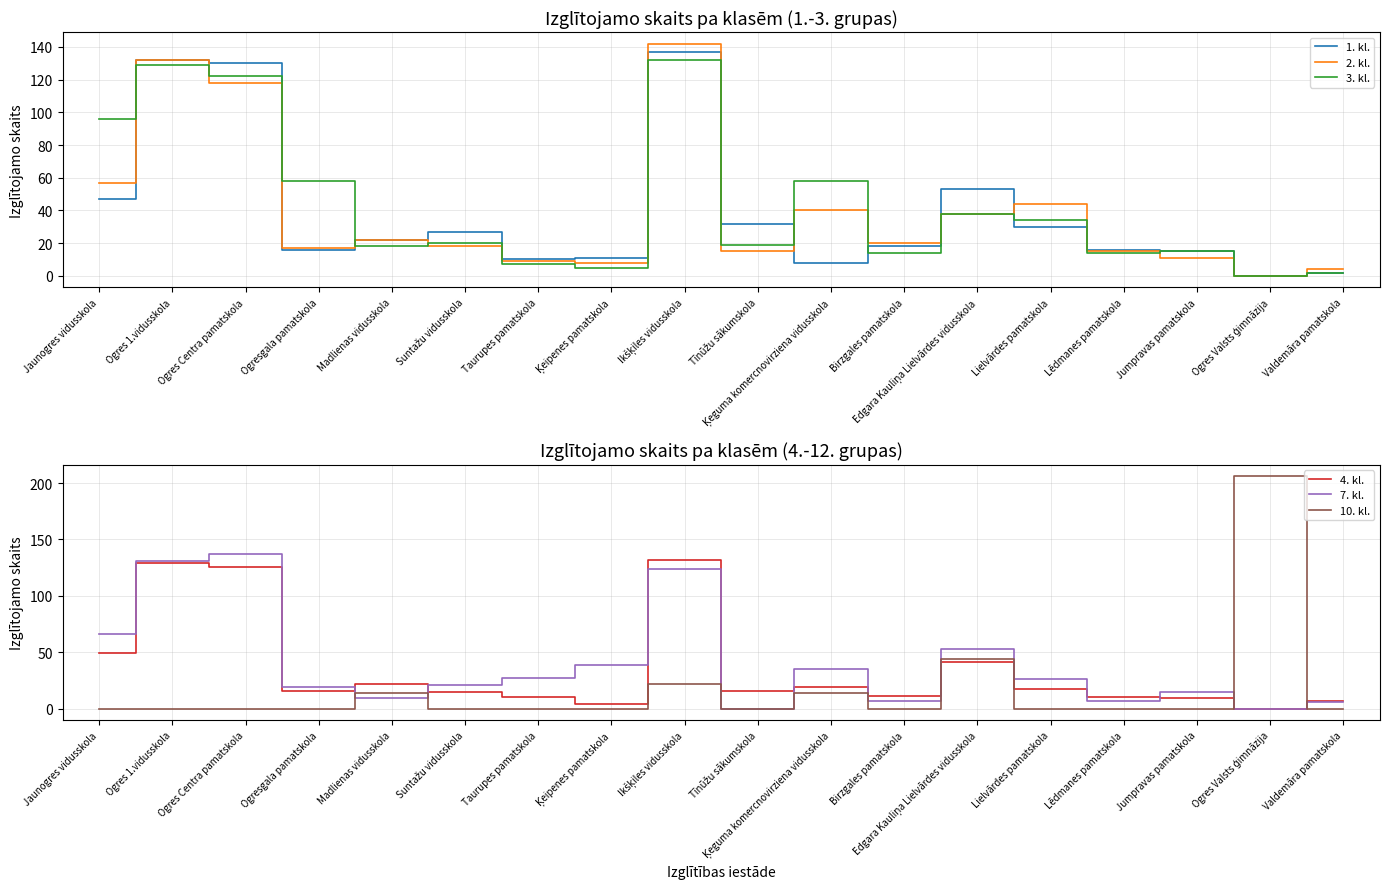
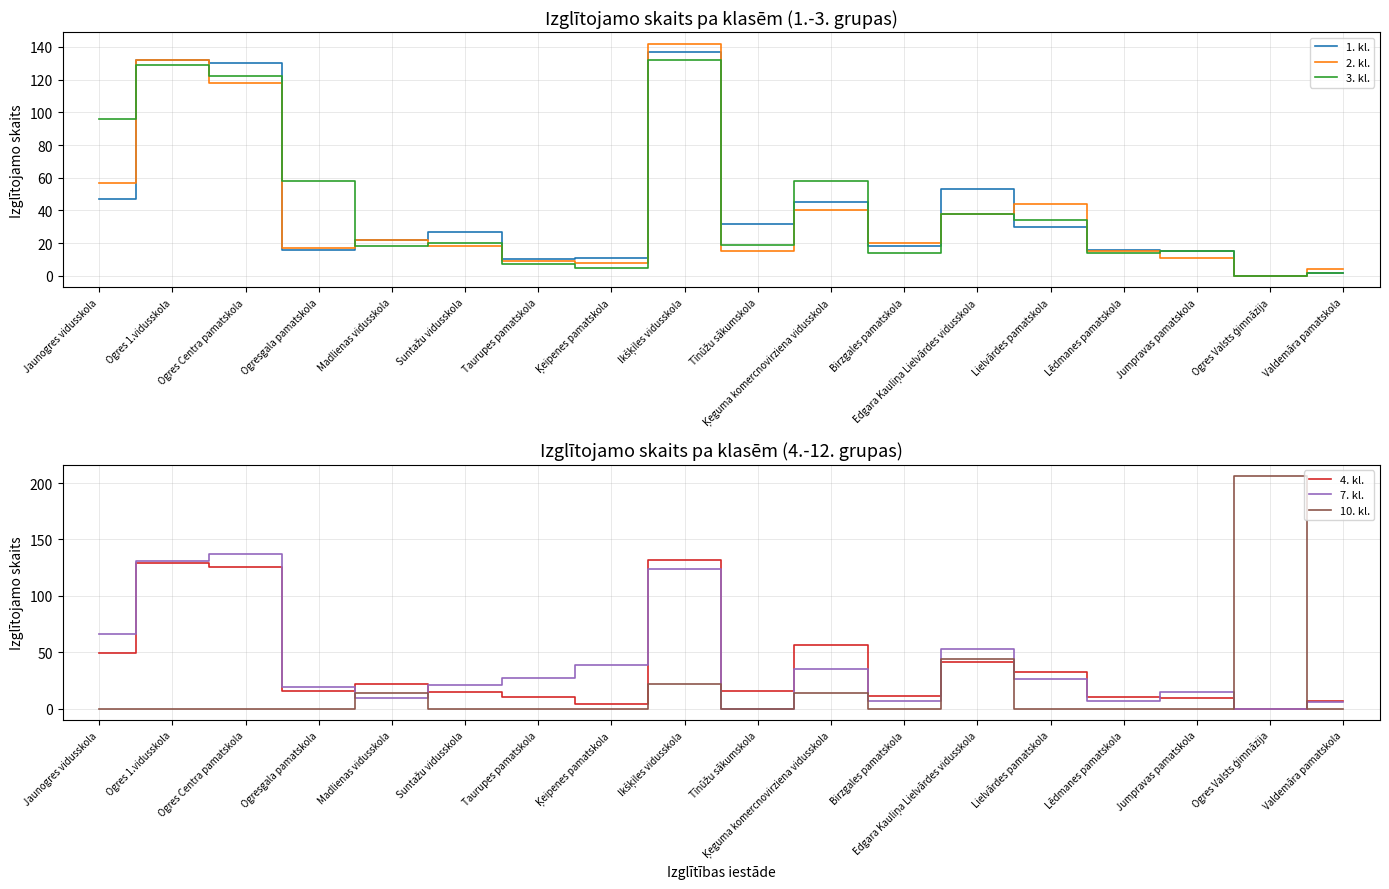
  {
    "Izglītojamo skaits pa klasēm (1.-3. grupas)": {
      "1. kl.": {
        "Jaunogres vidusskola": 47,
        "Ogres Centra pamatskola": 130,
        "Suntažu vidusskola": 27,
        "Ķeipenes pamatskola": 11,
        "Ikšķiles vidusskola": 137,
        "Tīnūžu sākumskola": 32,
-       "Ķeguma komercnovirziena vidusskola": 8,
+       "Ķeguma komercnovirziena vidusskola": 45,
        "Birzgales pamatskola": 18,
        "Edgara Kauliņa Lielvārdes vidusskola": 53,
        "Lielvārdes pamatskola": 30
      },
      "2. kl.": {
        "Jaunogres vidusskola": 57,
        "Ogres Centra pamatskola": 118,
        "Suntažu vidusskola": 18,
        "Ķeipenes pamatskola": 8,
        "Ikšķiles vidusskola": 142,
        "Tīnūžu sākumskola": 15,
        "Ķeguma komercnovirziena vidusskola": 40,
        "Birzgales pamatskola": 20,
        "Lielvārdes pamatskola": 44,
        "Jumpravas pamatskola": 11,
        "Valdemāra pamatskola": 4
      },
      "3. kl.": {
        "Jaunogres vidusskola": 96,
        "Ogres 1.vidusskola": 129,
        "Ogres Centra pamatskola": 122,
        "Ogresgala pamatskola": 58,
        "Madlienas vidusskola": 18,
        "Suntažu vidusskola": 20,
        "Taurupes pamatskola": 7,
        "Ķeipenes pamatskola": 5,
        "Ikšķiles vidusskola": 132,
        "Tīnūžu sākumskola": 19,
        "Ķeguma komercnovirziena vidusskola": 58,
        "Birzgales pamatskola": 14,
        "Lielvārdes pamatskola": 34
      }
    },
    "Izglītojamo skaits pa klasēm (4.-12. grupas)": {
      "4. kl.": {
        "Jaunogres vidusskola": 49,
        "Ogres Centra pamatskola": 126,
        "Ogresgala pamatskola": 16,
        "Madlienas vidusskola": 22,
        "Suntažu vidusskola": 15,
        "Taurupes pamatskola": 10,
        "Ķeipenes pamatskola": 4,
        "Ikšķiles vidusskola": 132,
        "Tīnūžu sākumskola": 16,
-       "Ķeguma komercnovirziena vidusskola": 19,
+       "Ķeguma komercnovirziena vidusskola": 56,
        "Birzgales pamatskola": 11,
        "Edgara Kauliņa Lielvārdes vidusskola": 41,
-       "Lielvārdes pamatskola": 17,
+       "Lielvārdes pamatskola": 32,
        "Lēdmanes pamatskola": 10,
        "Jumpravas pamatskola": 9
      },
      "7. kl.": {
        "Jaunogres vidusskola": 66,
        "Ogres Centra pamatskola": 137,
        "Ogresgala pamatskola": 19,
        "Madlienas vidusskola": 9,
        "Suntažu vidusskola": 21,
        "Taurupes pamatskola": 27,
        "Ķeipenes pamatskola": 39,
        "Ikšķiles vidusskola": 124,
        "Ķeguma komercnovirziena vidusskola": 35,
        "Birzgales pamatskola": 7,
        "Edgara Kauliņa Lielvārdes vidusskola": 53,
        "Lielvārdes pamatskola": 26,
        "Lēdmanes pamatskola": 7,
        "Jumpravas pamatskola": 15
      },
      "10. kl.": {
        "Jaunogres vidusskola": 0,
        "Ogres 1.vidusskola": 0,
        "Ogres Centra pamatskola": 0,
        "Ogresgala pamatskola": 0,
        "Madlienas vidusskola": 14,
        "Suntažu vidusskola": 0,
        "Taurupes pamatskola": 0,
        "Ķeipenes pamatskola": 0,
        "Ikšķiles vidusskola": 22,
        "Ķeguma komercnovirziena vidusskola": 14,
        "Birzgales pamatskola": 0,
        "Edgara Kauliņa Lielvārdes vidusskola": 44,
        "Lielvārdes pamatskola": 0,
        "Lēdmanes pamatskola": 0,
        "Jumpravas pamatskola": 0,
        "Ogres Valsts ģimnāzija": 206,
        "Valdemāra pamatskola": 0
      }
    }
  }
